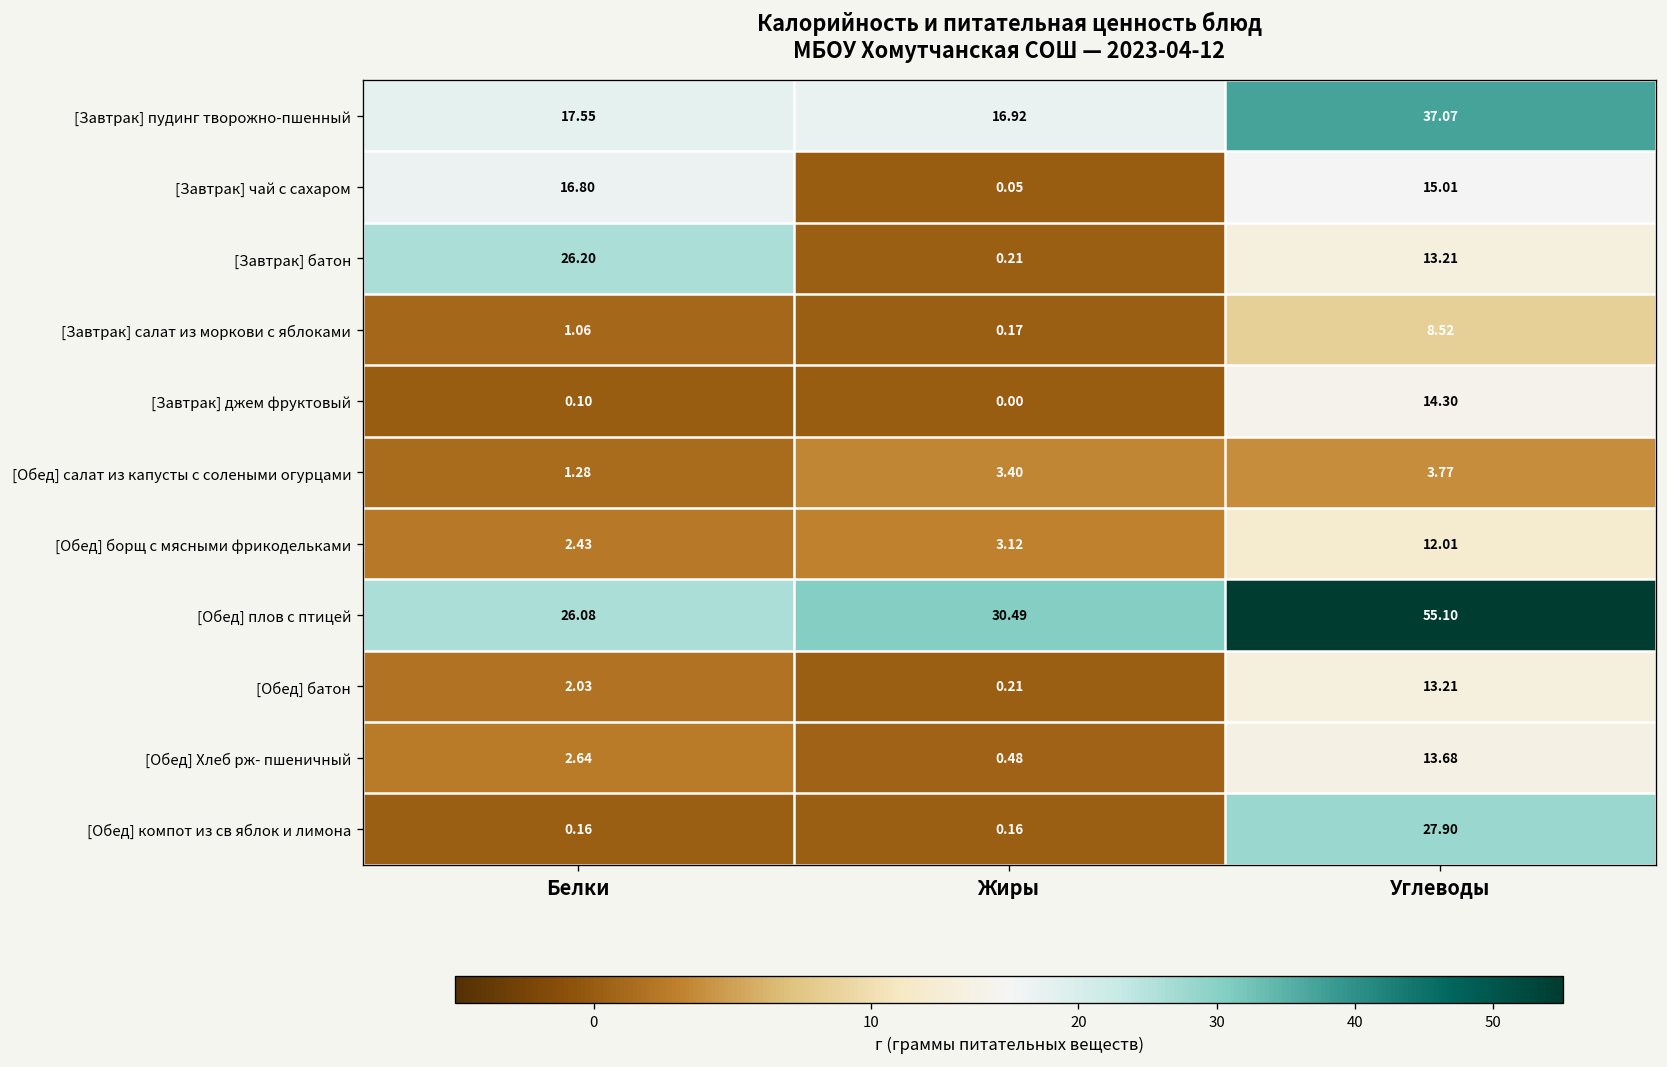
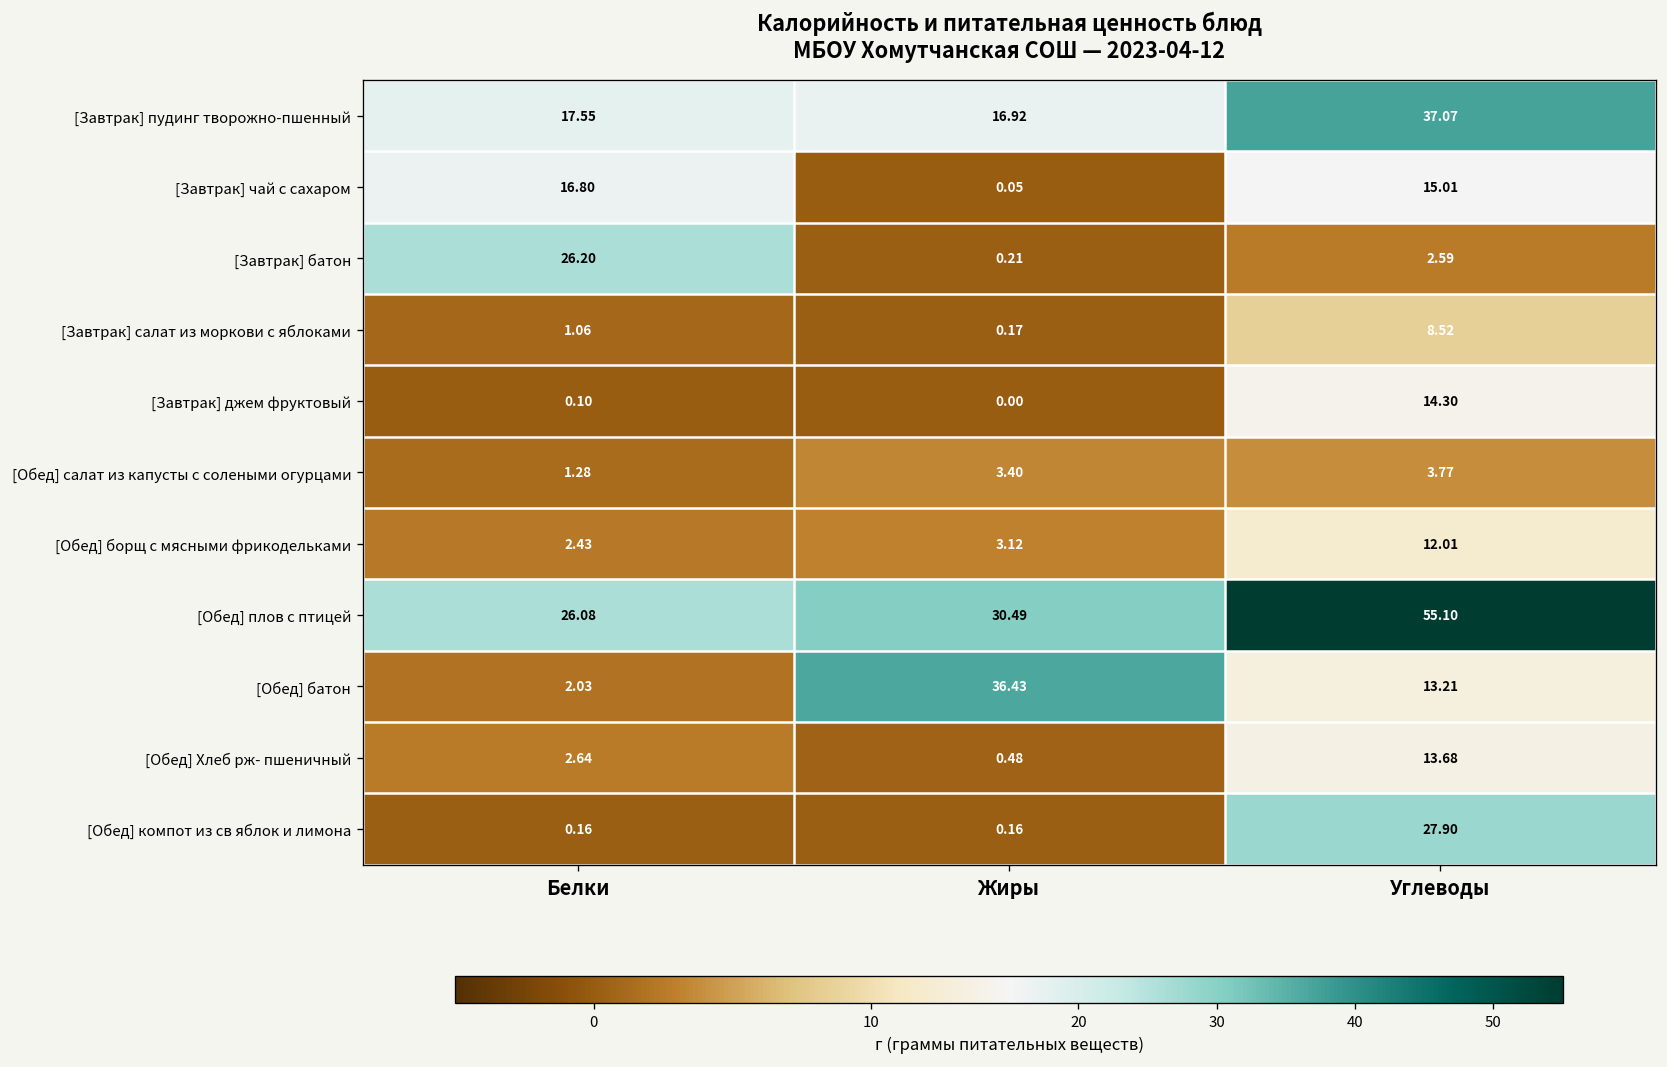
  {
    "[Завтрак] пудинг творожно-пшенный": {
      "Белки": 17.55,
      "Жиры": 16.92,
      "Углеводы": 37.07
    },
    "[Завтрак] чай с сахаром": {
      "Белки": 16.80,
      "Жиры": 0.05,
      "Углеводы": 15.01
    },
    "[Завтрак] батон": {
      "Белки": 26.20,
      "Жиры": 0.21,
-     "Углеводы": 13.21
+     "Углеводы": 2.59
    },
    "[Завтрак] салат из моркови с яблоками": {
      "Белки": 1.06,
      "Жиры": 0.17,
      "Углеводы": 8.52
    },
    "[Завтрак] джем фруктовый": {
      "Белки": 0.10,
      "Жиры": 0.00,
      "Углеводы": 14.30
    },
    "[Обед] салат из капусты с солеными огурцами": {
      "Белки": 1.28,
      "Жиры": 3.40,
      "Углеводы": 3.77
    },
    "[Обед] борщ с мясными фрикодельками": {
      "Белки": 2.43,
      "Жиры": 3.12,
      "Углеводы": 12.01
    },
    "[Обед] плов с птицей": {
      "Белки": 26.08,
      "Жиры": 30.49,
      "Углеводы": 55.10
    },
    "[Обед] батон": {
      "Белки": 2.03,
-     "Жиры": 0.21,
+     "Жиры": 36.43,
      "Углеводы": 13.21
    },
    "[Обед] Хлеб рж- пшеничный": {
      "Белки": 2.64,
      "Жиры": 0.48,
      "Углеводы": 13.68
    },
    "[Обед] компот из св яблок и лимона": {
      "Белки": 0.16,
      "Жиры": 0.16,
      "Углеводы": 27.90
    }
  }
